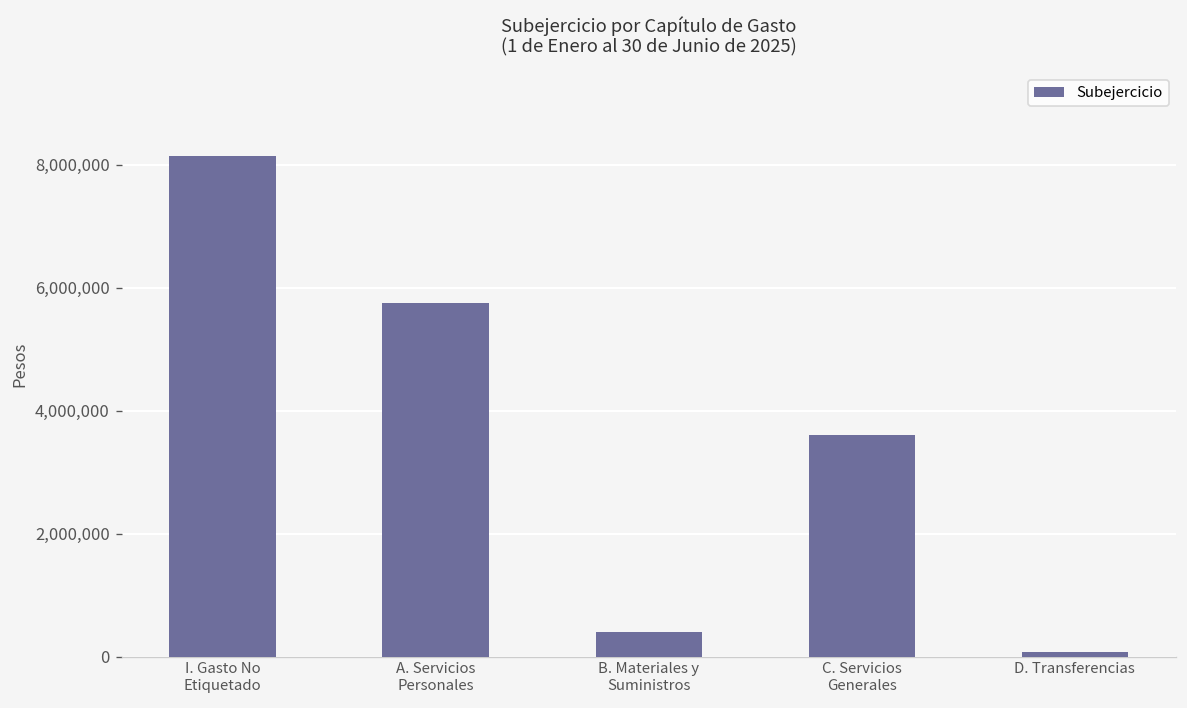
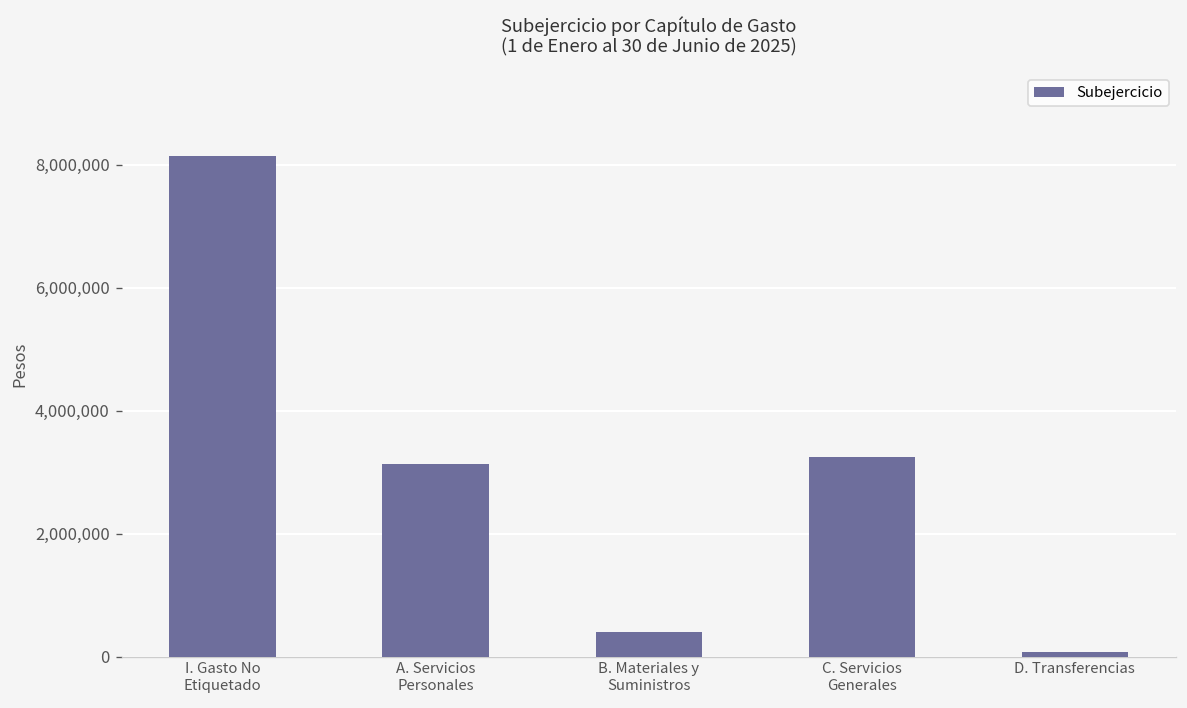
  {
    "I. Gasto No Etiquetado": "8,100,000",
-   "A. Servicios Personales": "5,800,000",
+   "A. Servicios Personales": "3,100,000",
    "B. Materiales y Suministros": "400,000",
-   "C. Servicios Generales": "3,600,000",
+   "C. Servicios Generales": "3,200,000",
    "D. Transferencias": "100,000"
  }
